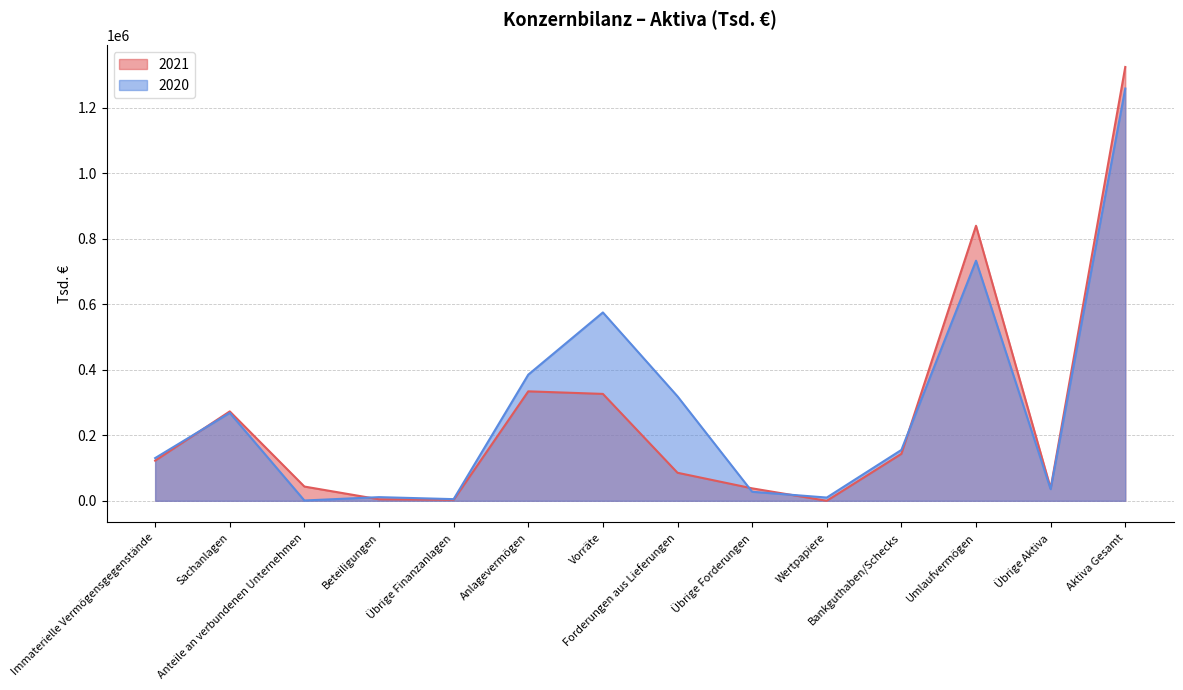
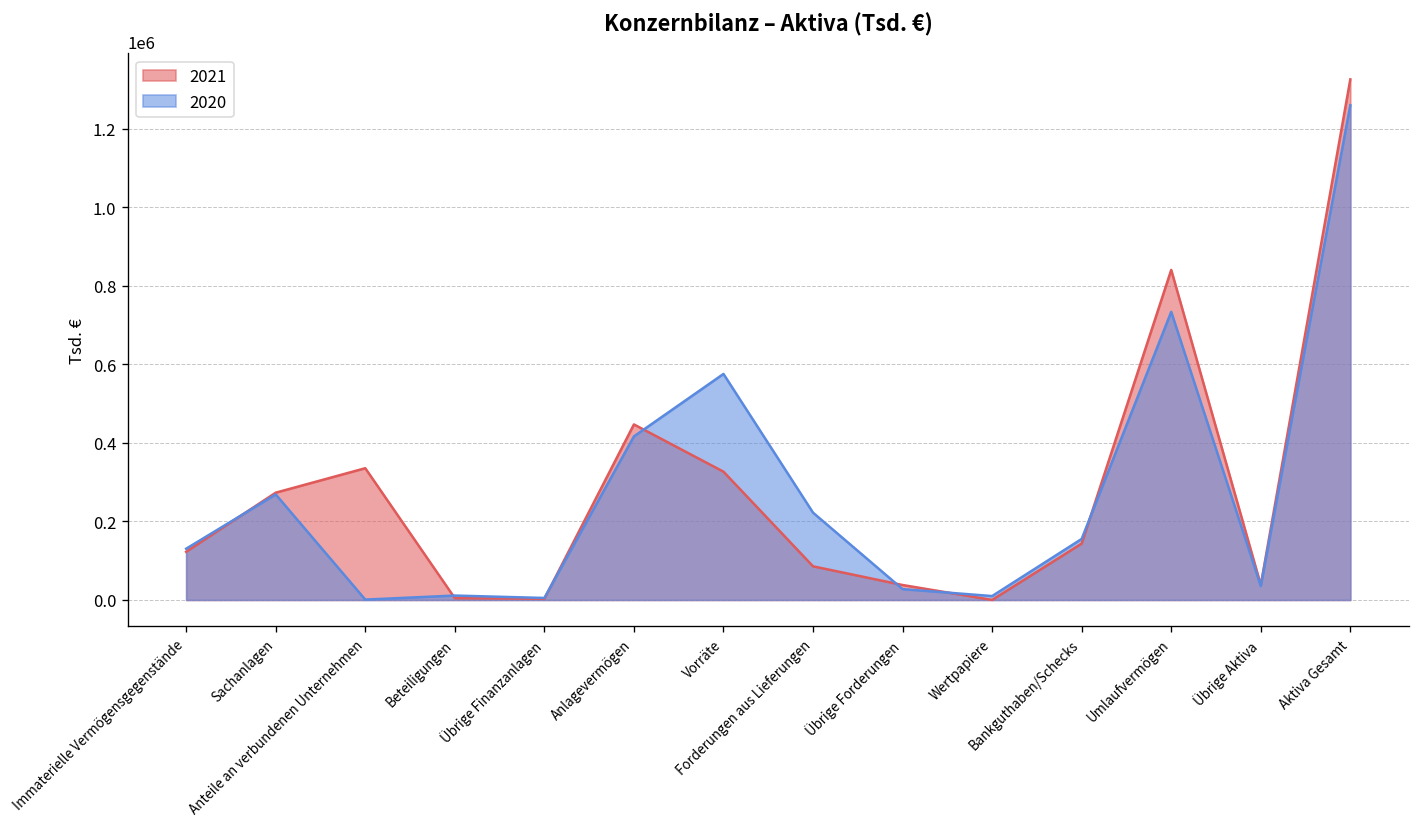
  {
    "2021": {
      "Immaterielle Vermögensgegenstände": 120000,
-     "Anteile an verbundenen Unternehmen": 40000,
-     "Anlagevermögen": 330000,
+     "Anteile an verbundenen Unternehmen": 340000,
+     "Anlagevermögen": 450000,
      "Vorräte": 330000,
      "Forderungen aus Lieferungen": 90000,
      "Übrige Forderungen": 40000,
      "Wertpapiere": 0,
      "Bankguthaben/Schecks": 140000,
      "Umlaufvermögen": 840000,
      "Aktiva Gesamt": 1330000
    },
    "2020": {
      "Immaterielle Vermögensgegenstände": 130000,
      "Anteile an verbundenen Unternehmen": 0,
-     "Anlagevermögen": 390000,
+     "Anlagevermögen": 420000,
      "Vorräte": 580000,
-     "Forderungen aus Lieferungen": 320000,
+     "Forderungen aus Lieferungen": 220000,
      "Übrige Forderungen": 30000,
      "Wertpapiere": 10000,
      "Bankguthaben/Schecks": 160000,
      "Umlaufvermögen": 730000,
      "Aktiva Gesamt": 1260000
    }
  }
